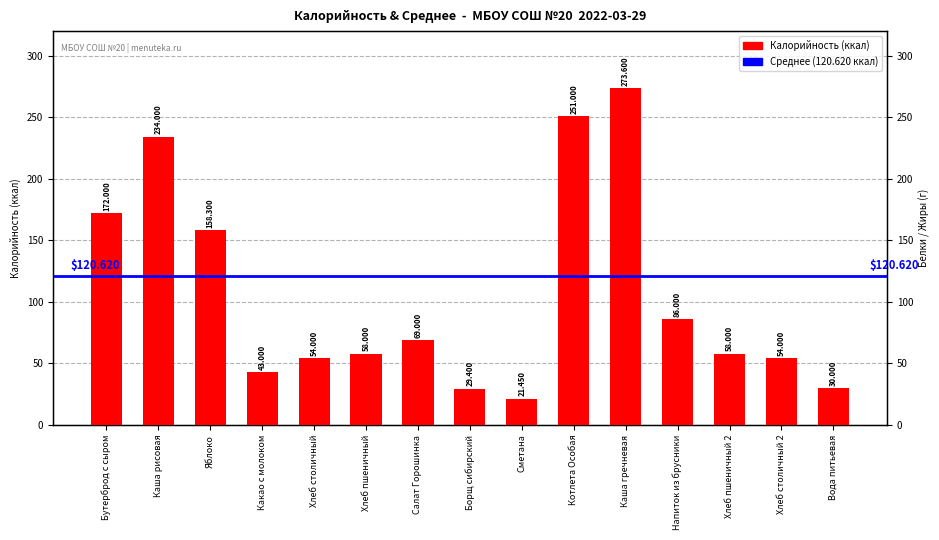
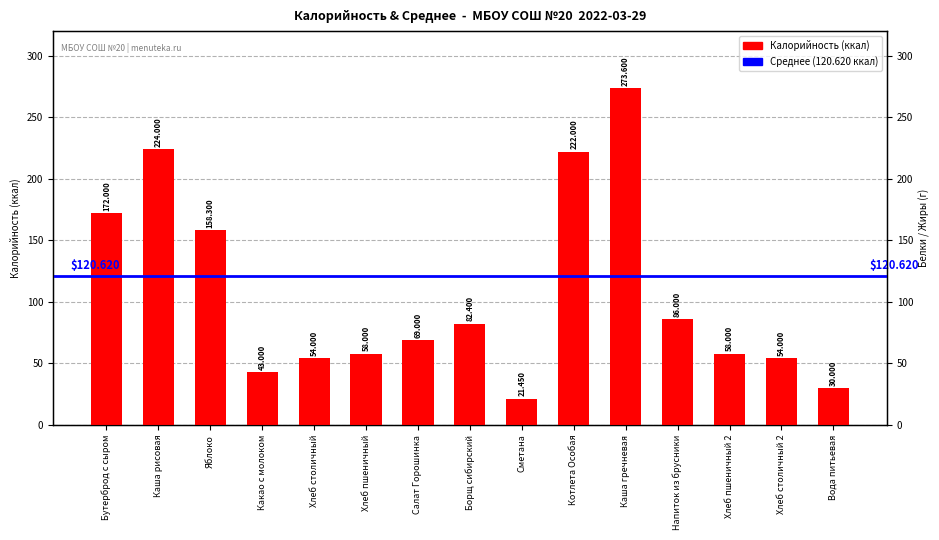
  {
    "Бутерброд с сыром": 172.000,
-   "Каша рисовая": 234.000,
+   "Каша рисовая": 224.000,
    "Яблоко": 158.300,
    "Какао с молоком": 43.000,
    "Хлеб столичный": 54.000,
    "Хлеб пшеничный": 58.000,
    "Салат Горошинка": 69.000,
-   "Борщ сибирский": 29.400,
+   "Борщ сибирский": 82.400,
    "Сметана": 21.450,
-   "Котлета Особая": 251.000,
+   "Котлета Особая": 222.000,
    "Каша гречневая": 273.600,
    "Напиток из брусники": 86.000,
    "Хлеб пшеничный 2": 58.000,
    "Хлеб столичный 2": 54.000,
    "Вода питьевая": 30.000
  }
